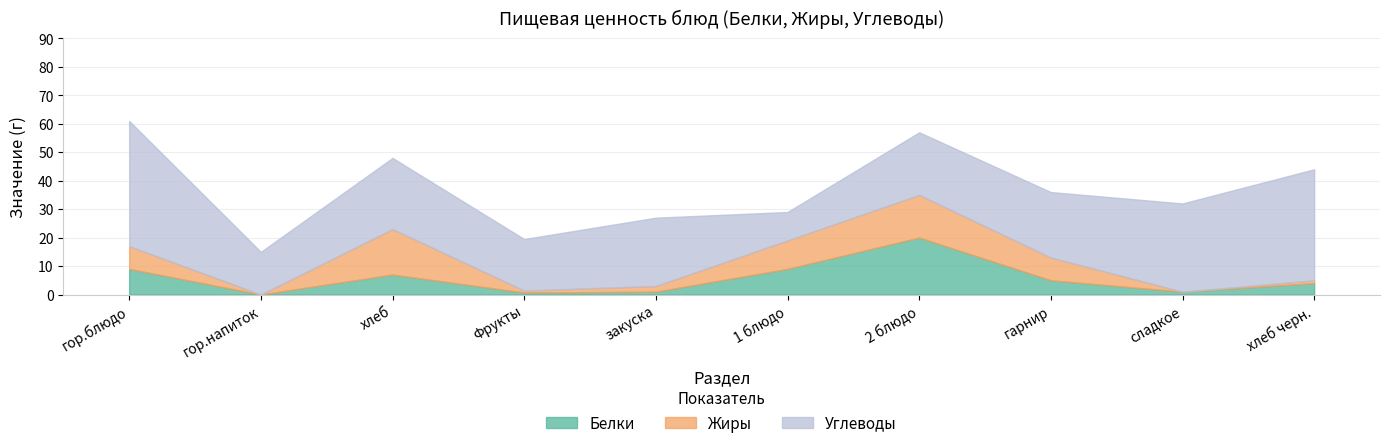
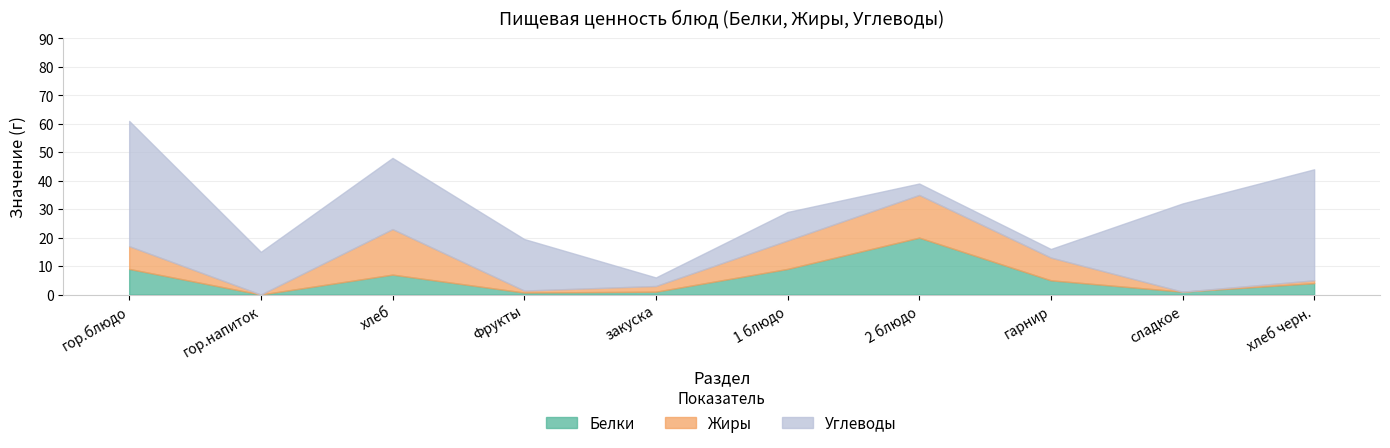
  {
    "Белки": {
      "гор.блюдо": 9,
      "хлеб": 7,
      "закуска": 1,
      "1 блюдо": 9,
      "2 блюдо": 20,
      "гарнир": 5,
      "хлеб черн.": 4
    },
    "Жиры": {
      "гор.блюдо": 8,
      "хлеб": 16,
      "закуска": 2,
      "1 блюдо": 10,
      "2 блюдо": 15,
      "гарнир": 8,
      "хлеб черн.": 1
    },
    "Углеводы": {
      "гор.блюдо": 44,
      "гор.напиток": 15,
      "хлеб": 25,
      "Фрукты": 18,
-     "закуска": 24,
+     "закуска": 3,
      "1 блюдо": 10,
-     "2 блюдо": 22,
-     "гарнир": 23,
+     "2 блюдо": 4,
+     "гарнир": 3,
      "сладкое": 31,
      "хлеб черн.": 39
    }
  }
